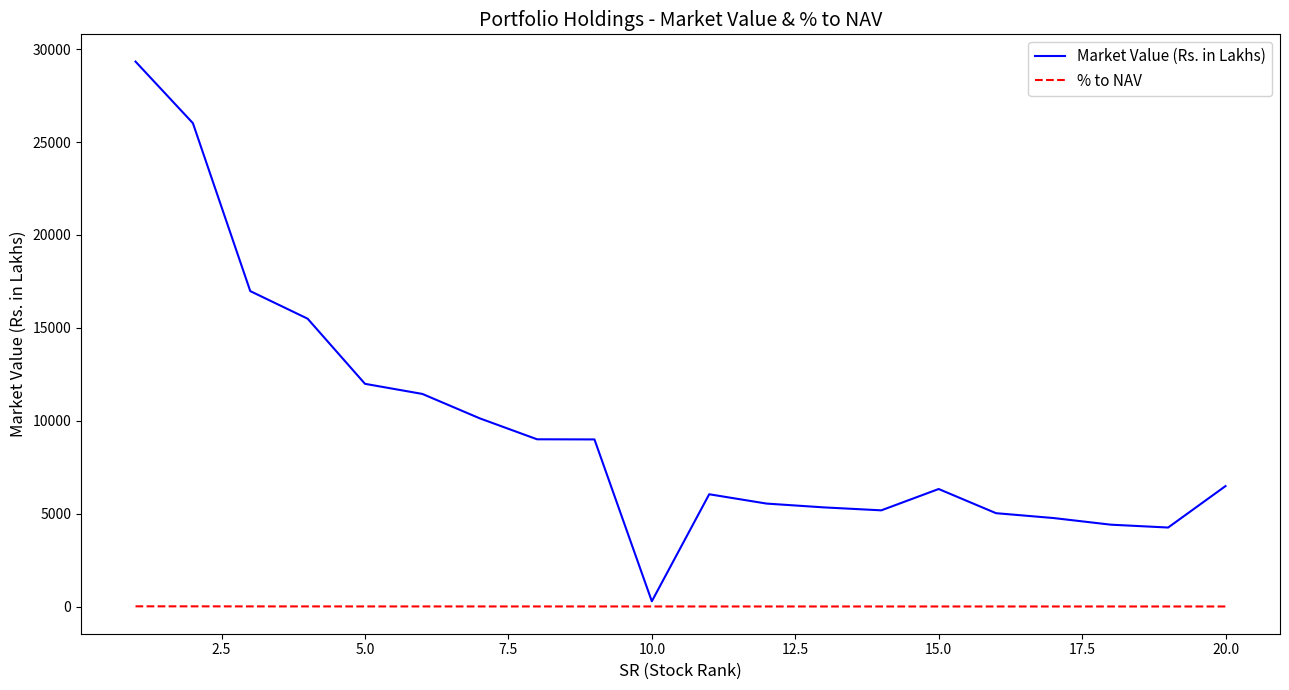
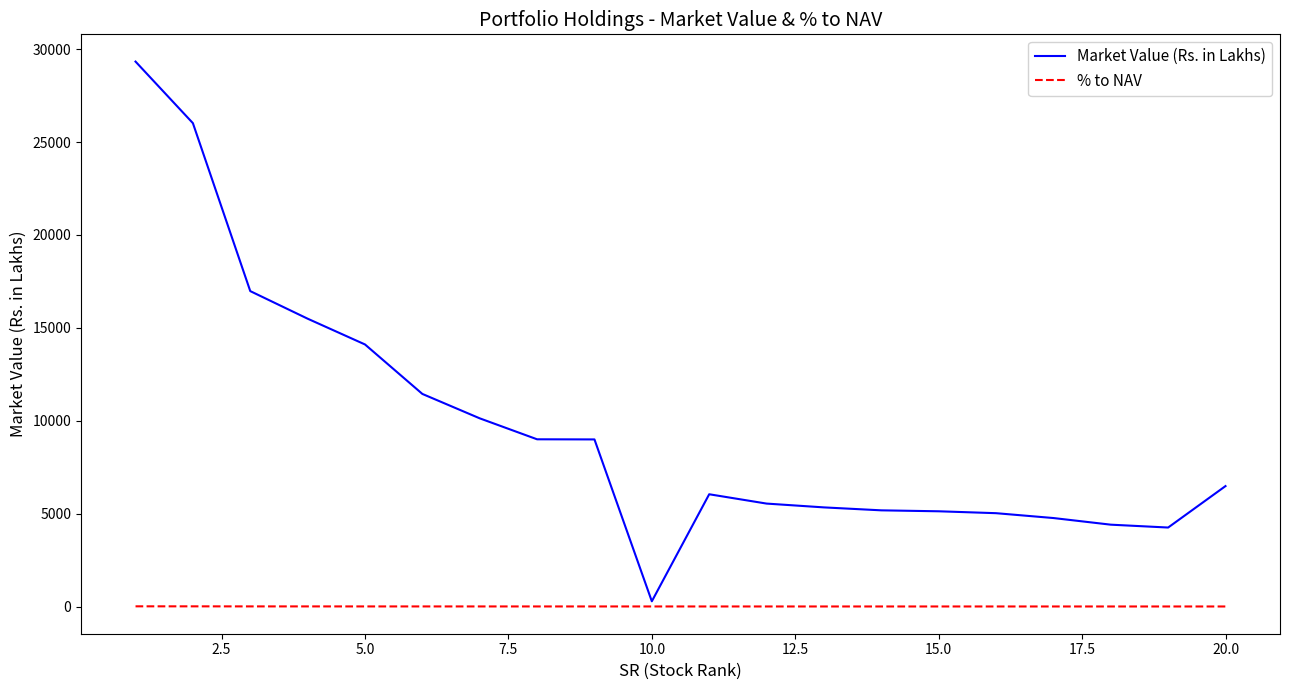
  {
    "Market Value (Rs. in Lakhs)": {
-     "5.0": 12000,
+     "5.0": 14100,
      "10.0": 300,
-     "15.0": 6300,
+     "15.0": 5100,
      "20.0": 6500
    },
    "% to NAV": {
      "5.0": 0,
      "10.0": 0,
      "15.0": 0,
      "20.0": 0
    }
  }
